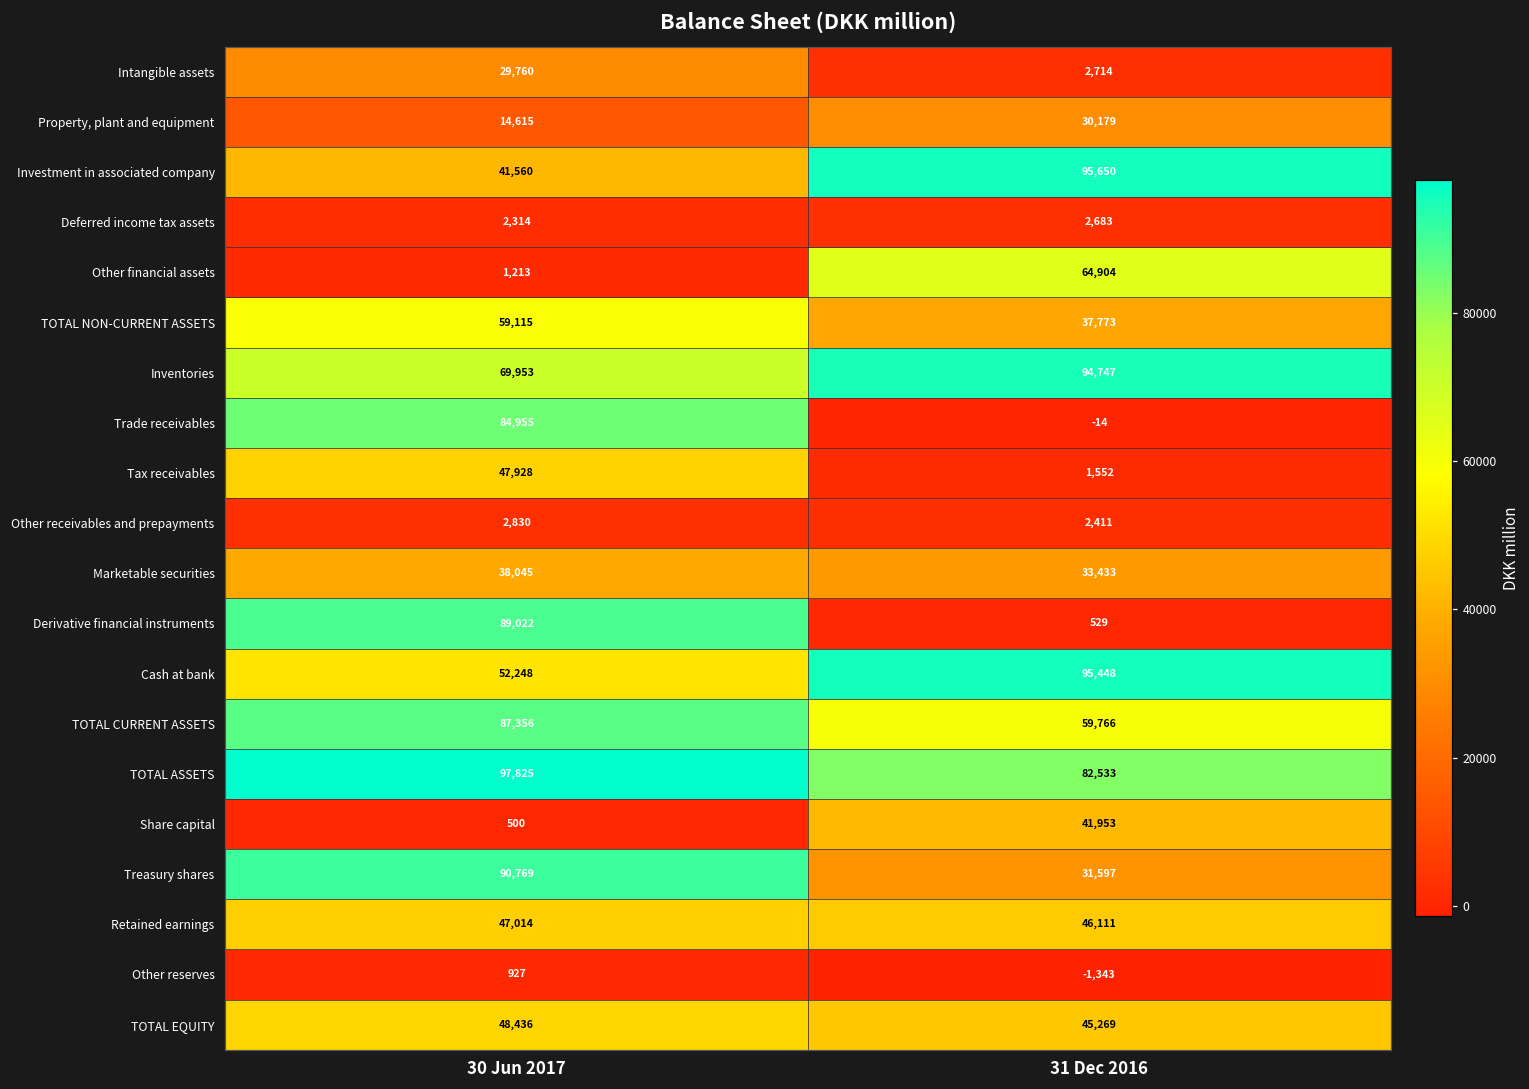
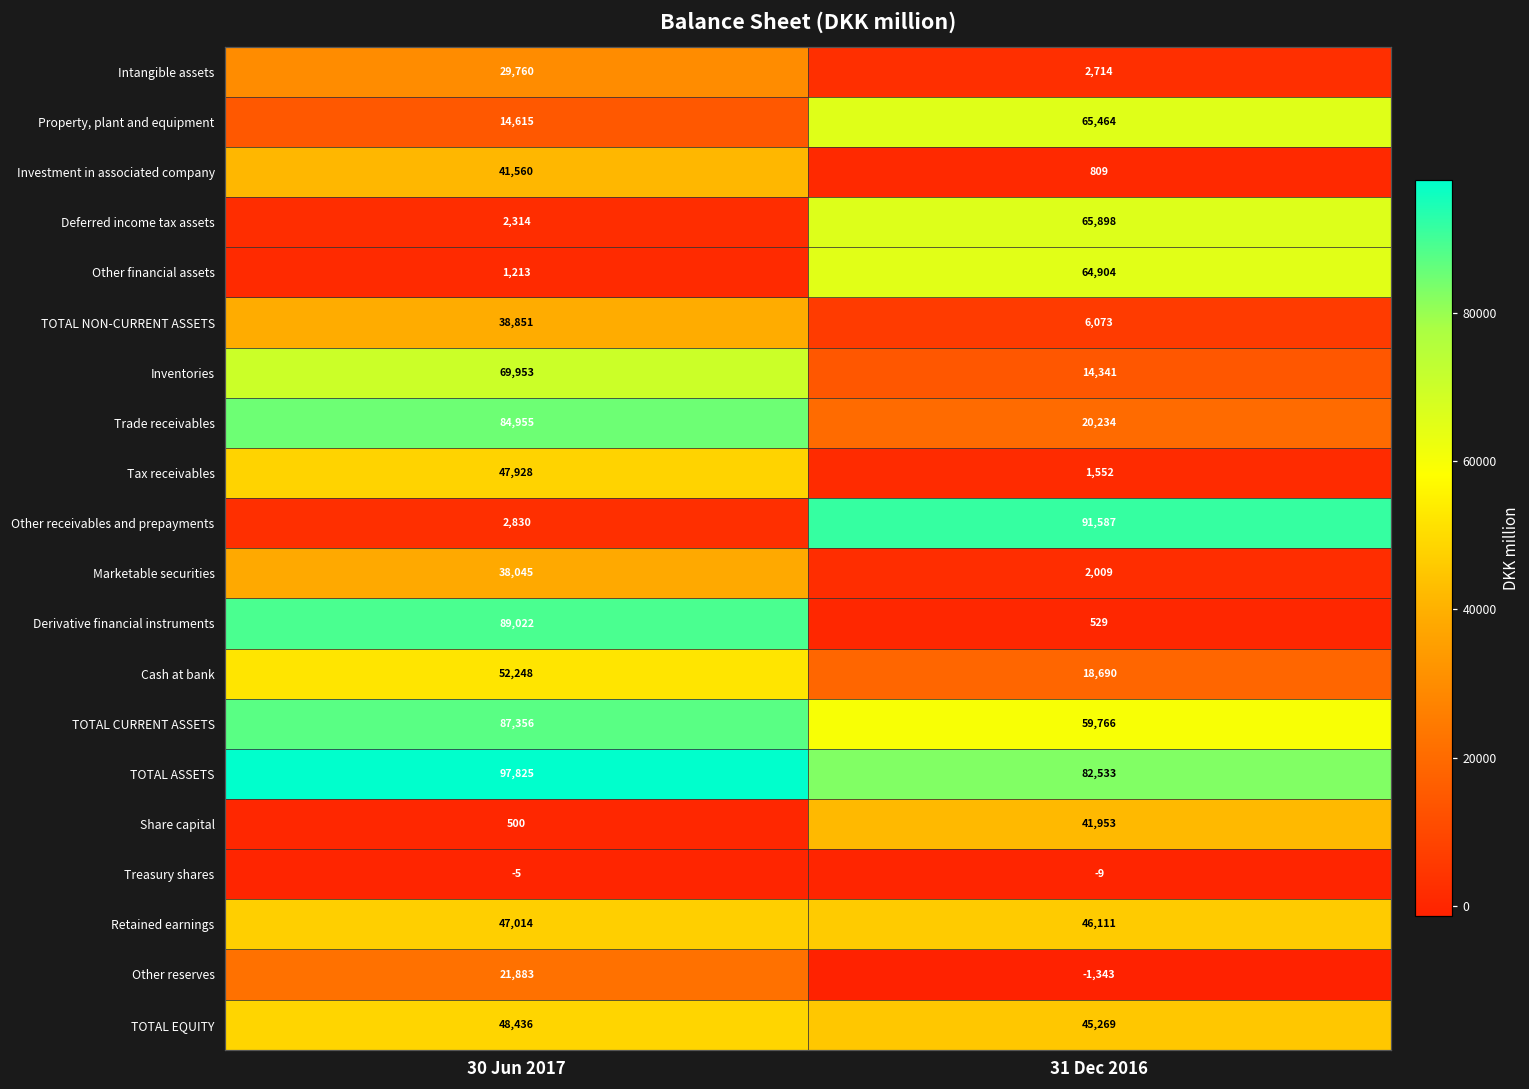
  {
    "Intangible assets": {
      "30 Jun 2017": "29,760",
      "31 Dec 2016": "2,714"
    },
    "Property, plant and equipment": {
      "30 Jun 2017": "14,615",
-     "31 Dec 2016": "30,179"
+     "31 Dec 2016": "65,464"
    },
    "Investment in associated company": {
      "30 Jun 2017": "41,560",
-     "31 Dec 2016": "95,650"
+     "31 Dec 2016": "809"
    },
    "Deferred income tax assets": {
      "30 Jun 2017": "2,314",
-     "31 Dec 2016": "2,683"
+     "31 Dec 2016": "65,898"
    },
    "Other financial assets": {
      "30 Jun 2017": "1,213",
      "31 Dec 2016": "64,904"
    },
    "TOTAL NON-CURRENT ASSETS": {
-     "30 Jun 2017": "59,115",
-     "31 Dec 2016": "37,773"
+     "30 Jun 2017": "38,851",
+     "31 Dec 2016": "6,073"
    },
    "Inventories": {
      "30 Jun 2017": "69,953",
-     "31 Dec 2016": "94,747"
+     "31 Dec 2016": "14,341"
    },
    "Trade receivables": {
      "30 Jun 2017": "84,955",
-     "31 Dec 2016": "-14"
+     "31 Dec 2016": "20,234"
    },
    "Tax receivables": {
      "30 Jun 2017": "47,928",
      "31 Dec 2016": "1,552"
    },
    "Other receivables and prepayments": {
      "30 Jun 2017": "2,830",
-     "31 Dec 2016": "2,411"
+     "31 Dec 2016": "91,587"
    },
    "Marketable securities": {
      "30 Jun 2017": "38,045",
-     "31 Dec 2016": "33,433"
+     "31 Dec 2016": "2,009"
    },
    "Derivative financial instruments": {
      "30 Jun 2017": "89,022",
      "31 Dec 2016": "529"
    },
    "Cash at bank": {
      "30 Jun 2017": "52,248",
-     "31 Dec 2016": "95,448"
+     "31 Dec 2016": "18,690"
    },
    "TOTAL CURRENT ASSETS": {
      "30 Jun 2017": "87,356",
      "31 Dec 2016": "59,766"
    },
    "TOTAL ASSETS": {
      "30 Jun 2017": "97,825",
      "31 Dec 2016": "82,533"
    },
    "Share capital": {
      "30 Jun 2017": "500",
      "31 Dec 2016": "41,953"
    },
    "Treasury shares": {
-     "30 Jun 2017": "90,769",
-     "31 Dec 2016": "31,597"
+     "30 Jun 2017": "-5",
+     "31 Dec 2016": "-9"
    },
    "Retained earnings": {
      "30 Jun 2017": "47,014",
      "31 Dec 2016": "46,111"
    },
    "Other reserves": {
-     "30 Jun 2017": "927",
+     "30 Jun 2017": "21,883",
      "31 Dec 2016": "-1,343"
    },
    "TOTAL EQUITY": {
      "30 Jun 2017": "48,436",
      "31 Dec 2016": "45,269"
    }
  }
